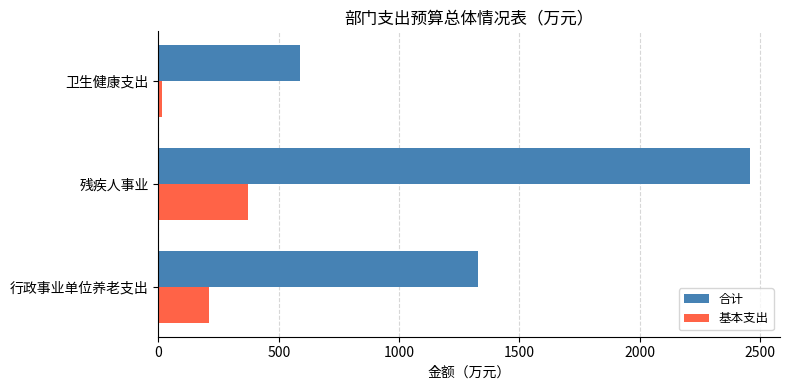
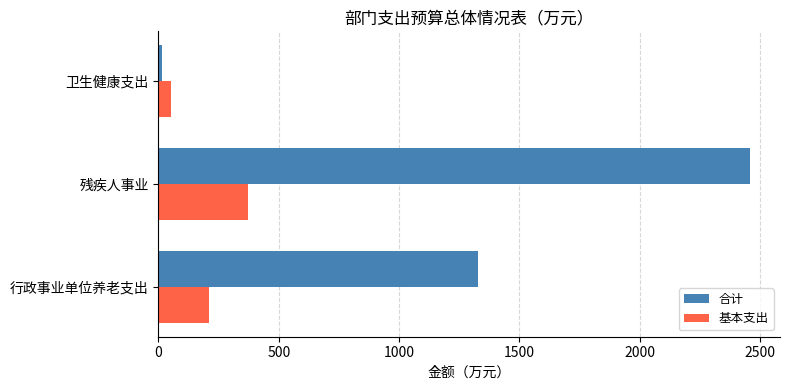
  {
    "合计": {
-     "卫生健康支出": 590,
+     "卫生健康支出": 20,
      "残疾人事业": 2460,
      "行政事业单位养老支出": 1330
    },
    "基本支出": {
-     "卫生健康支出": 20,
+     "卫生健康支出": 50,
      "残疾人事业": 370,
      "行政事业单位养老支出": 210
    }
  }
